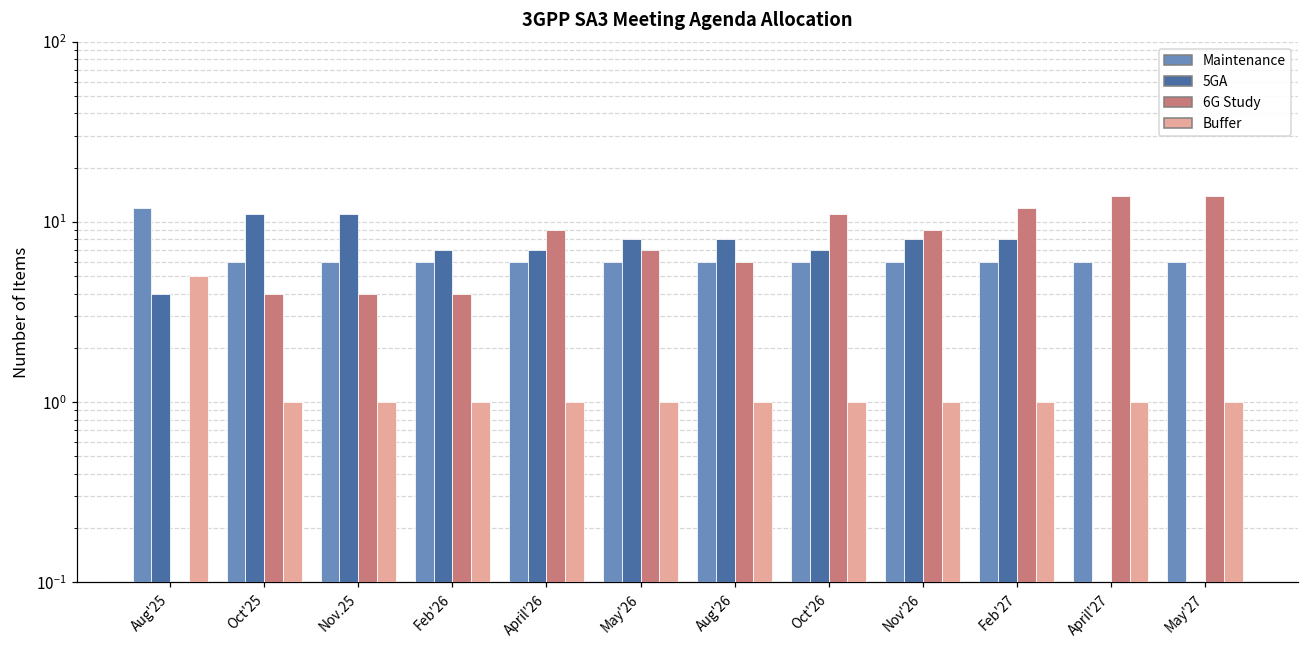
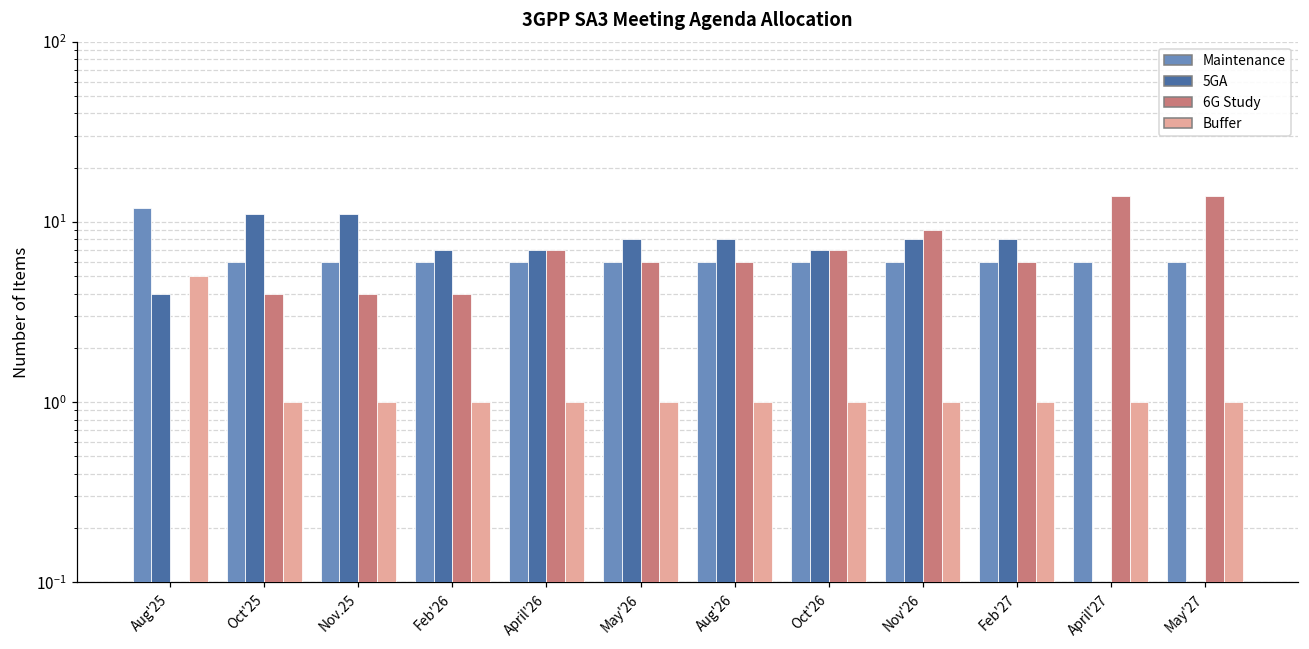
  {
    "6G Study": {
      "Oct'25": 4,
      "Nov.25": 4,
      "Feb'26": 4,
-     "April'26": 9,
-     "May'26": 7,
+     "April'26": 7,
+     "May'26": 6,
      "Aug'26": 6,
-     "Oct'26": 11,
+     "Oct'26": 7,
      "Nov'26": 9,
-     "Feb'27": 12,
+     "Feb'27": 6,
      "April'27": 14,
      "May'27": 14
    },
    "Buffer": {
      "Aug'25": 5,
      "Oct'25": 1,
      "Nov.25": 1,
      "Feb'26": 1,
      "April'26": 1,
      "May'26": 1,
      "Aug'26": 1,
      "Oct'26": 1,
      "Nov'26": 1,
      "Feb'27": 1,
      "April'27": 1,
      "May'27": 1
    }
  }
